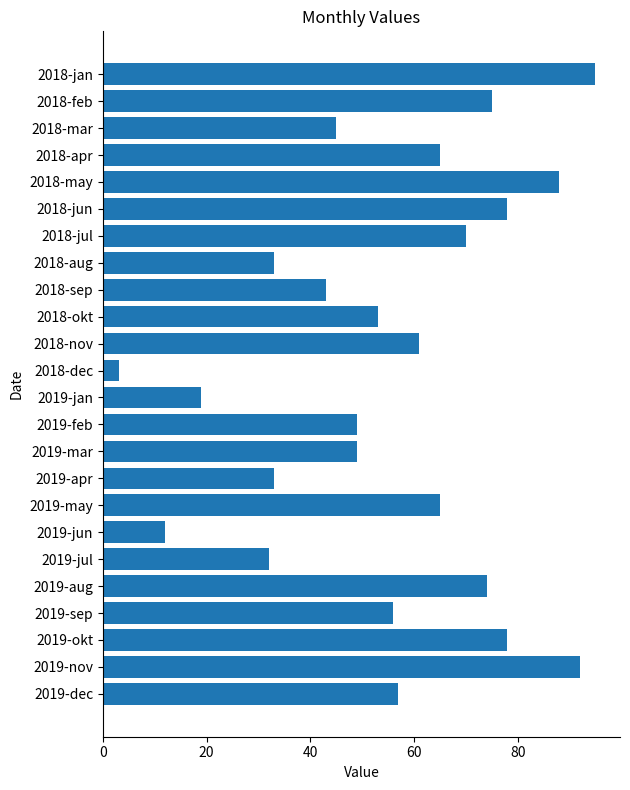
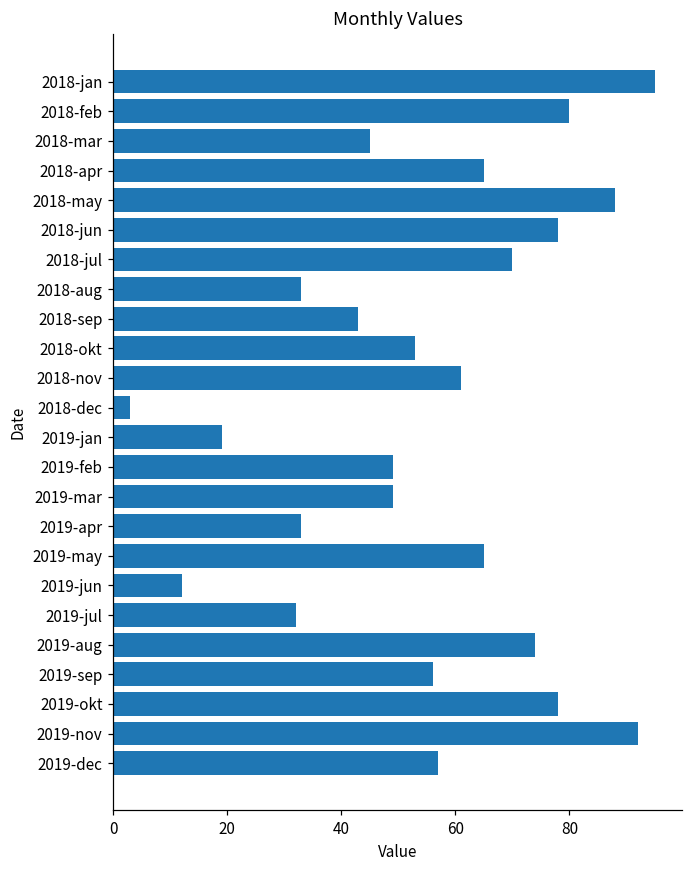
  {
    "2018-jan": 95,
-   "2018-feb": 75,
+   "2018-feb": 80,
    "2018-mar": 45,
    "2018-apr": 65,
    "2018-may": 88,
    "2018-jun": 78,
    "2018-jul": 70,
    "2018-aug": 33,
    "2018-sep": 43,
    "2018-okt": 53,
    "2018-nov": 61,
    "2018-dec": 3,
    "2019-jan": 19,
    "2019-feb": 49,
    "2019-mar": 49,
    "2019-apr": 33,
    "2019-may": 65,
    "2019-jun": 12,
    "2019-jul": 32,
    "2019-aug": 74,
    "2019-sep": 56,
    "2019-okt": 78,
    "2019-nov": 92,
    "2019-dec": 57
  }
